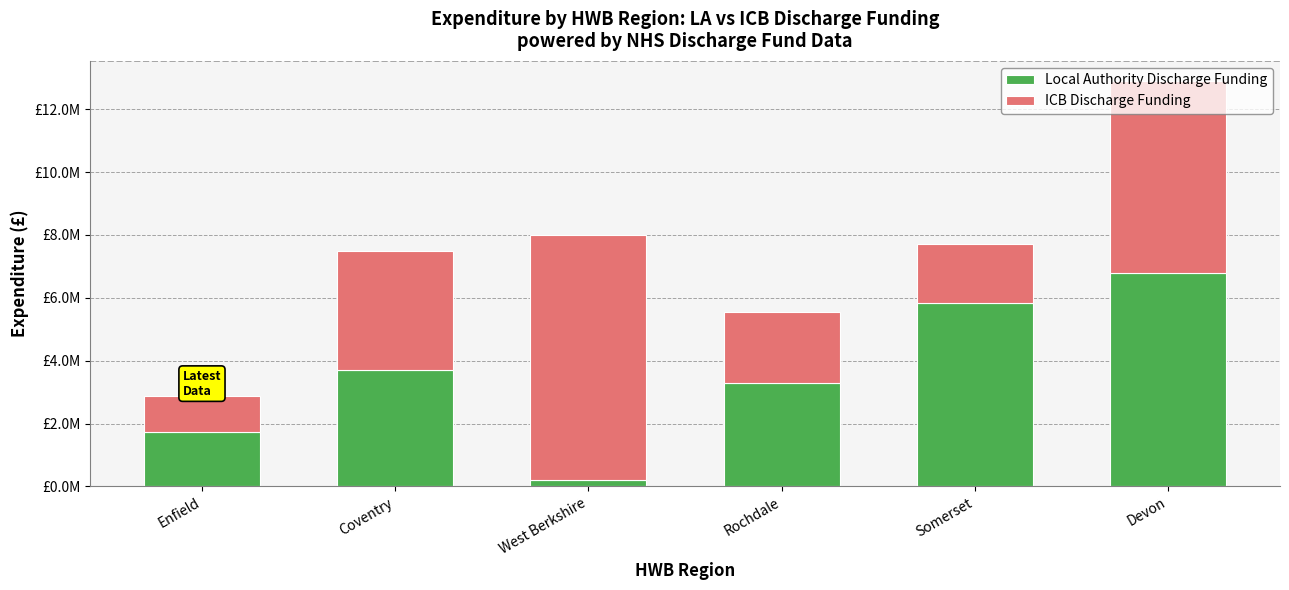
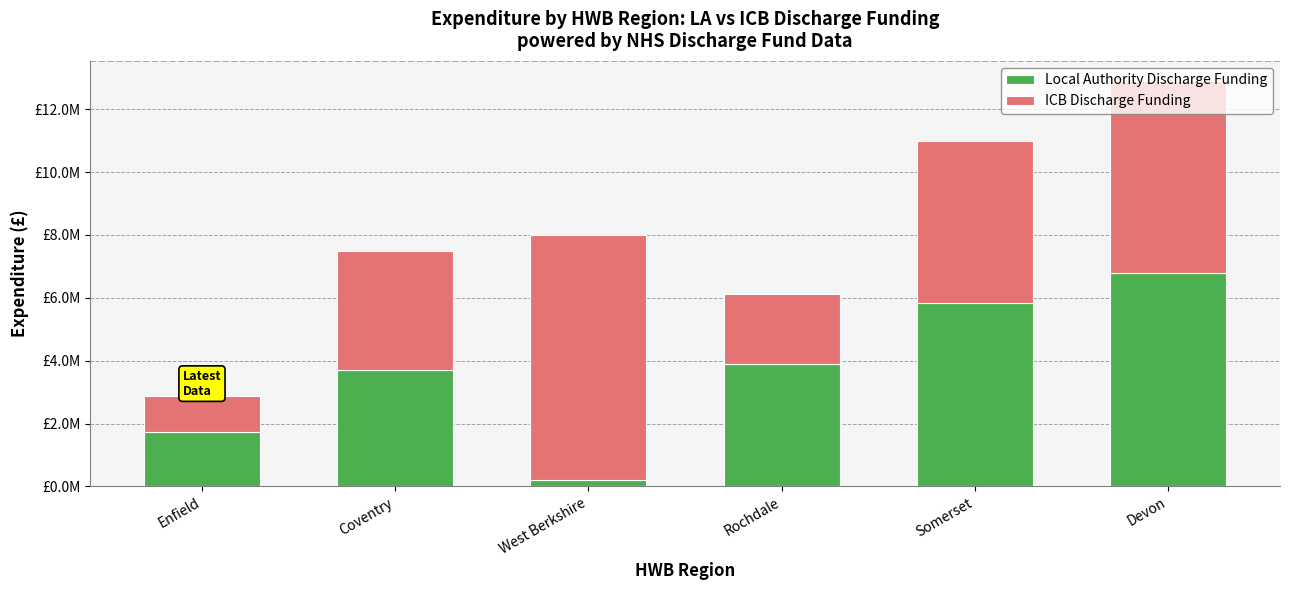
  {
    "Local Authority Discharge Funding": {
      "Enfield": "£1700000",
      "Coventry": "£3700000",
      "West Berkshire": "£200000",
-     "Rochdale": "£3300000",
+     "Rochdale": "£3900000",
      "Somerset": "£5900000",
      "Devon": "£6800000"
    },
    "ICB Discharge Funding": {
      "Coventry": "£3800000",
      "West Berkshire": "£7800000",
      "Rochdale": "£2200000",
-     "Somerset": "£1900000"
+     "Somerset": "£5100000"
    }
  }
